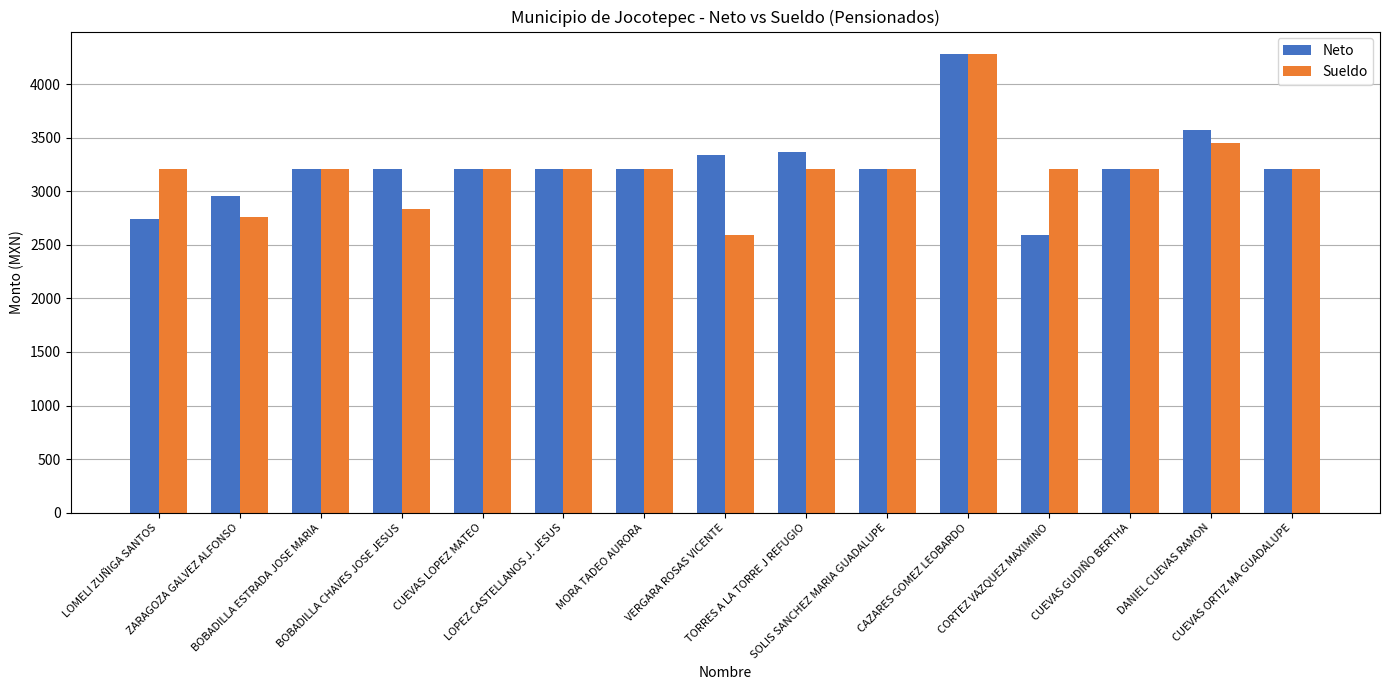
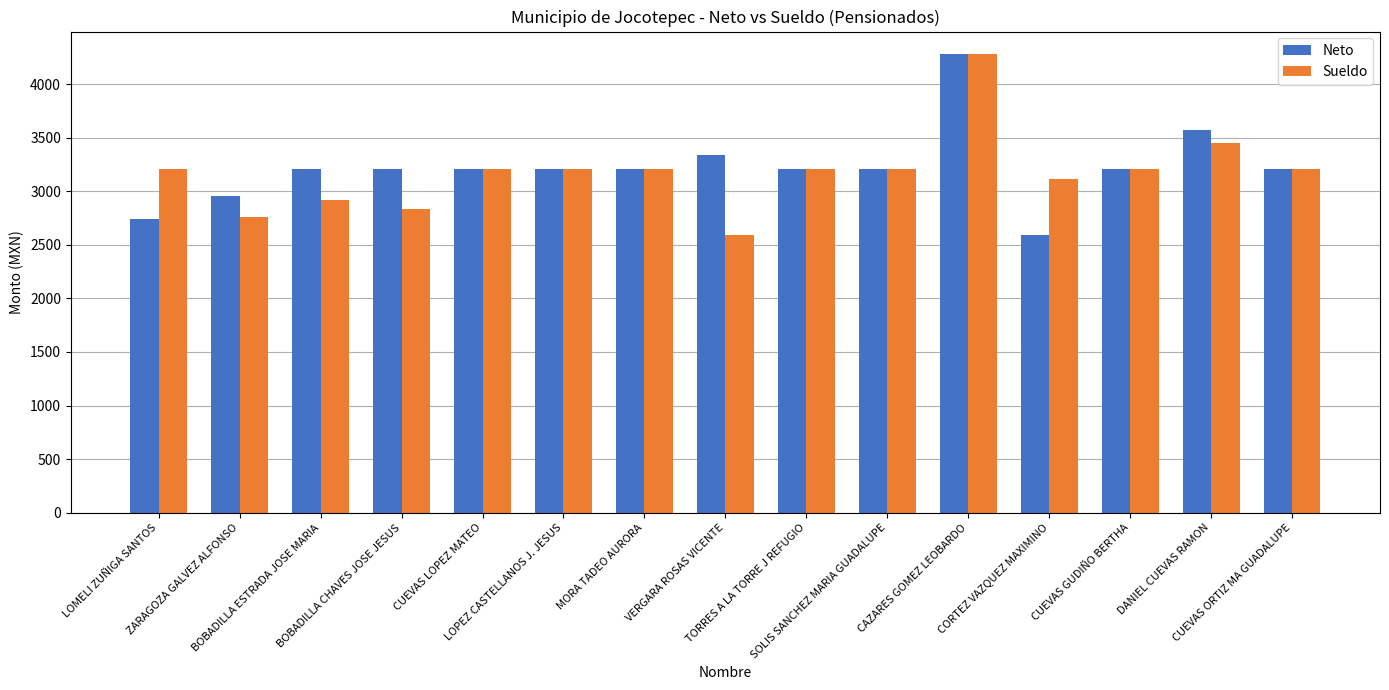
  {
    "Neto": {
      "LOMELI ZUÑIGA SANTOS": 2740,
      "ZARAGOZA GALVEZ ALFONSO": 2960,
      "BOBADILLA ESTRADA JOSE MARIA": 3210,
      "BOBADILLA CHAVES JOSE JESUS": 3210,
      "CUEVAS LOPEZ MATEO": 3210,
      "LOPEZ CASTELLANOS J. JESUS": 3210,
      "MORA TADEO AURORA": 3210,
      "VERGARA ROSAS VICENTE": 3340,
-     "TORRES A LA TORRE J REFUGIO": 3370,
+     "TORRES A LA TORRE J REFUGIO": 3210,
      "SOLIS SANCHEZ MARIA GUADALUPE": 3210,
      "CAZARES GOMEZ LEOBARDO": 4280,
      "CORTEZ VAZQUEZ MAXIMINO": 2590,
      "CUEVAS GUDIÑO BERTHA": 3210,
      "DANIEL CUEVAS RAMON": 3570,
      "CUEVAS ORTIZ MA GUADALUPE": 3210
    },
    "Sueldo": {
      "LOMELI ZUÑIGA SANTOS": 3210,
      "ZARAGOZA GALVEZ ALFONSO": 2760,
-     "BOBADILLA ESTRADA JOSE MARIA": 3210,
+     "BOBADILLA ESTRADA JOSE MARIA": 2920,
      "BOBADILLA CHAVES JOSE JESUS": 2830,
      "CUEVAS LOPEZ MATEO": 3210,
      "LOPEZ CASTELLANOS J. JESUS": 3210,
      "MORA TADEO AURORA": 3210,
      "VERGARA ROSAS VICENTE": 2590,
      "TORRES A LA TORRE J REFUGIO": 3210,
      "SOLIS SANCHEZ MARIA GUADALUPE": 3210,
      "CAZARES GOMEZ LEOBARDO": 4280,
-     "CORTEZ VAZQUEZ MAXIMINO": 3210,
+     "CORTEZ VAZQUEZ MAXIMINO": 3110,
      "CUEVAS GUDIÑO BERTHA": 3210,
      "DANIEL CUEVAS RAMON": 3450,
      "CUEVAS ORTIZ MA GUADALUPE": 3210
    }
  }
